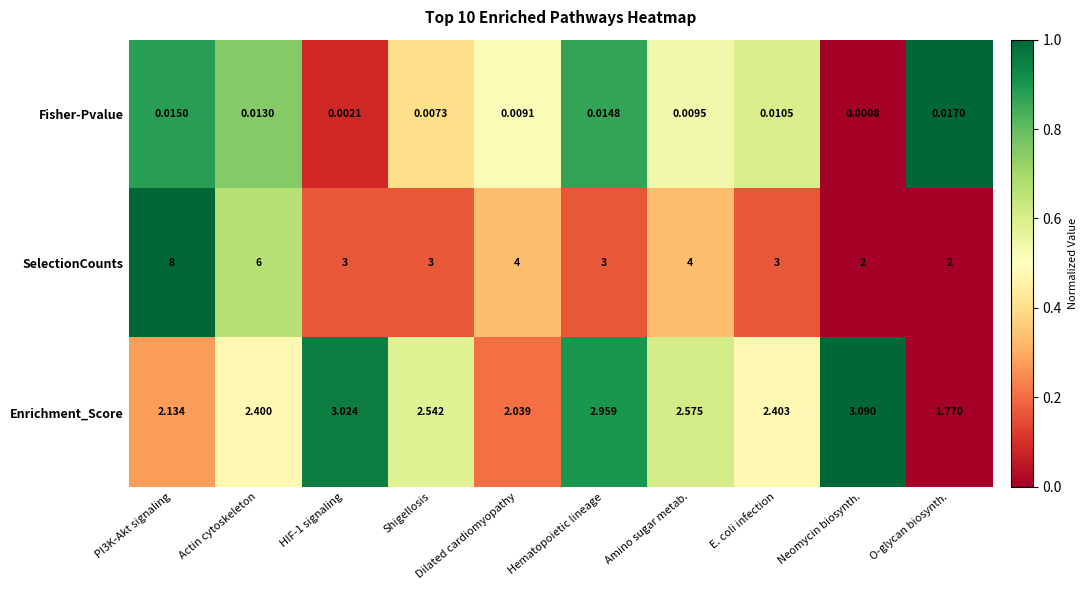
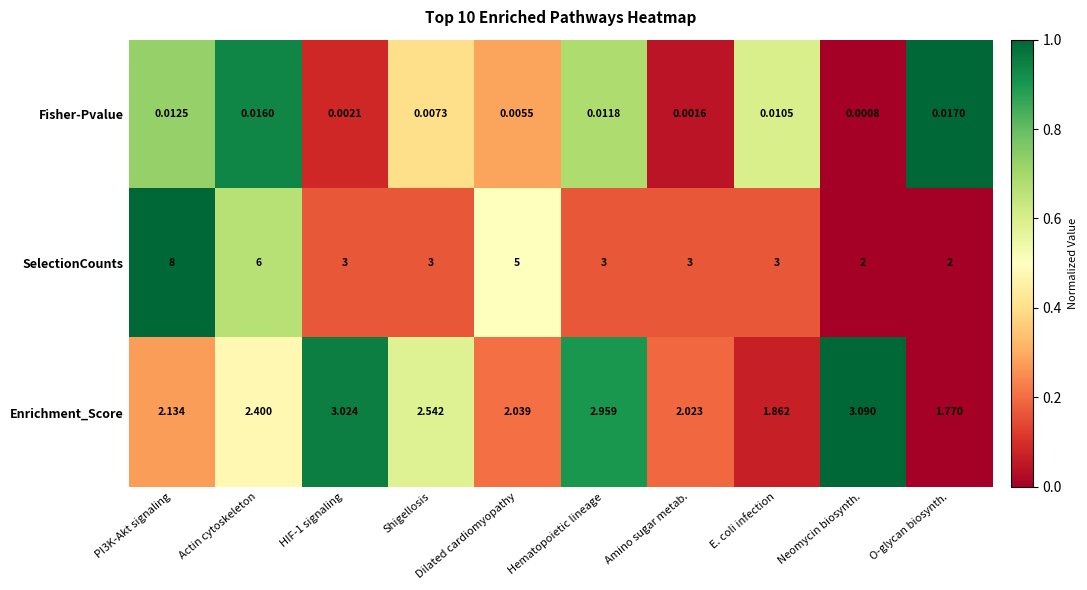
  {
    "Fisher-Pvalue": {
-     "PI3K-Akt signaling": 0.0150,
-     "Actin cytoskeleton": 0.0130,
+     "PI3K-Akt signaling": 0.0125,
+     "Actin cytoskeleton": 0.0160,
      "HIF-1 signaling": 0.0021,
      "Shigellosis": 0.0073,
-     "Dilated cardiomyopathy": 0.0091,
-     "Hematopoietic lineage": 0.0148,
-     "Amino sugar metab.": 0.0095,
+     "Dilated cardiomyopathy": 0.0055,
+     "Hematopoietic lineage": 0.0118,
+     "Amino sugar metab.": 0.0016,
      "E. coli infection": 0.0105,
      "Neomycin biosynth.": 0.0008,
      "O-glycan biosynth.": 0.0170
    },
    "SelectionCounts": {
      "PI3K-Akt signaling": 8,
      "Actin cytoskeleton": 6,
      "HIF-1 signaling": 3,
      "Shigellosis": 3,
-     "Dilated cardiomyopathy": 4,
+     "Dilated cardiomyopathy": 5,
      "Hematopoietic lineage": 3,
-     "Amino sugar metab.": 4,
+     "Amino sugar metab.": 3,
      "E. coli infection": 3,
      "Neomycin biosynth.": 2,
      "O-glycan biosynth.": 2
    },
    "Enrichment_Score": {
      "PI3K-Akt signaling": 2.134,
      "Actin cytoskeleton": 2.400,
      "HIF-1 signaling": 3.024,
      "Shigellosis": 2.542,
      "Dilated cardiomyopathy": 2.039,
      "Hematopoietic lineage": 2.959,
-     "Amino sugar metab.": 2.575,
-     "E. coli infection": 2.403,
+     "Amino sugar metab.": 2.023,
+     "E. coli infection": 1.862,
      "Neomycin biosynth.": 3.090,
      "O-glycan biosynth.": 1.770
    }
  }
